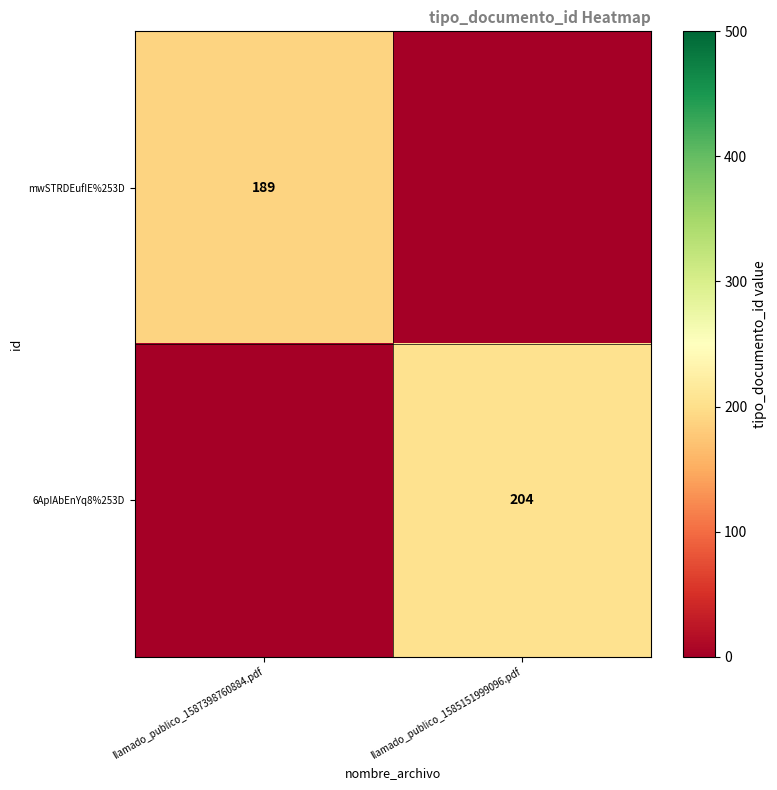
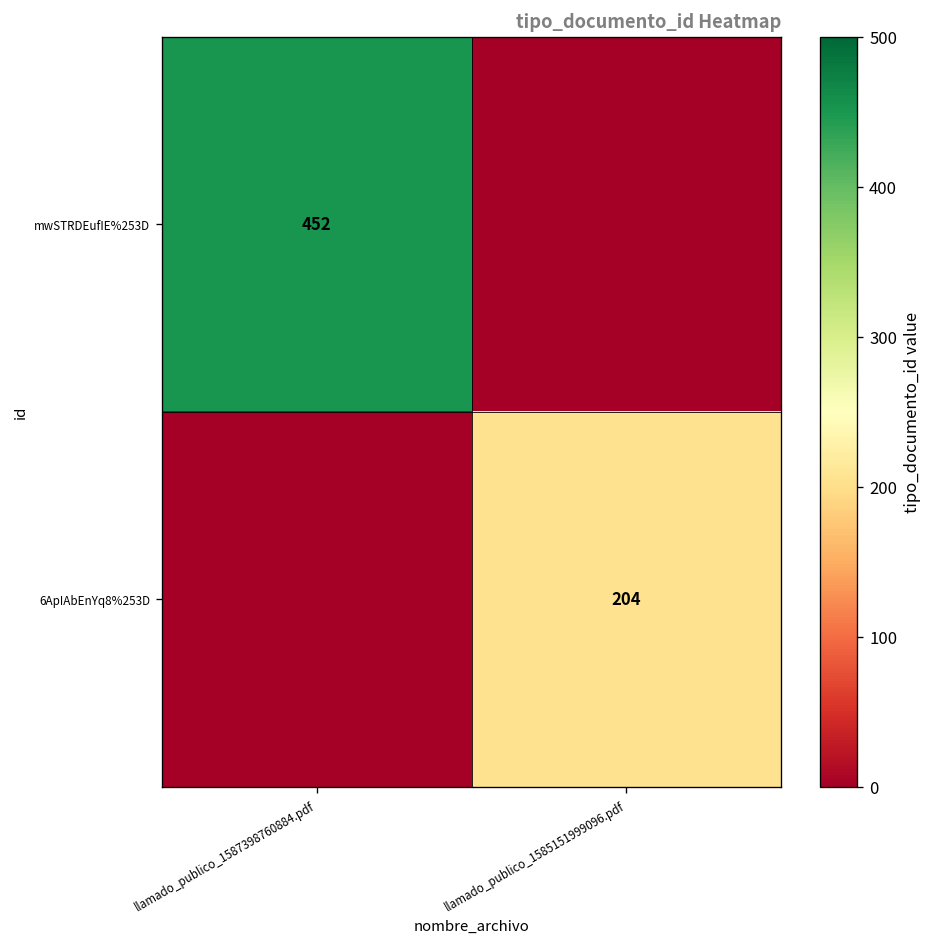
  {
    "mwSTRDEufIE%253D": {
-     "llamado_publico_1587398760884.pdf": 189
+     "llamado_publico_1587398760884.pdf": 452
    },
    "6ApIAbEnYq8%253D": {
      "llamado_publico_1585151999096.pdf": 204
    }
  }
